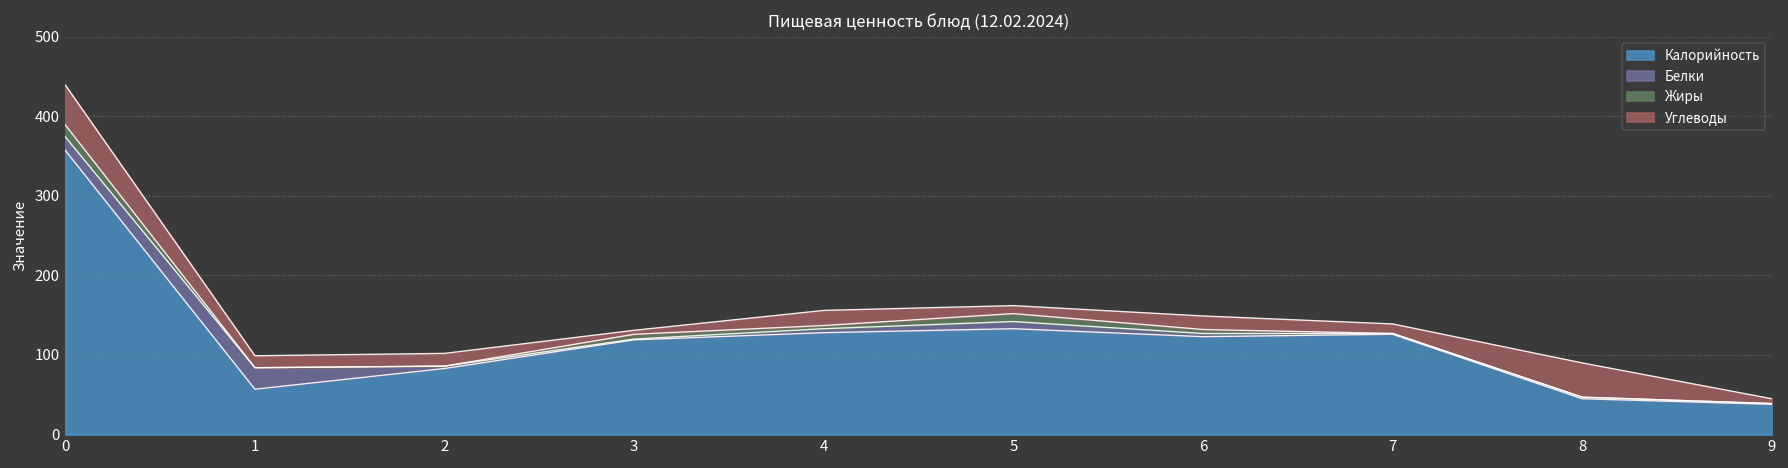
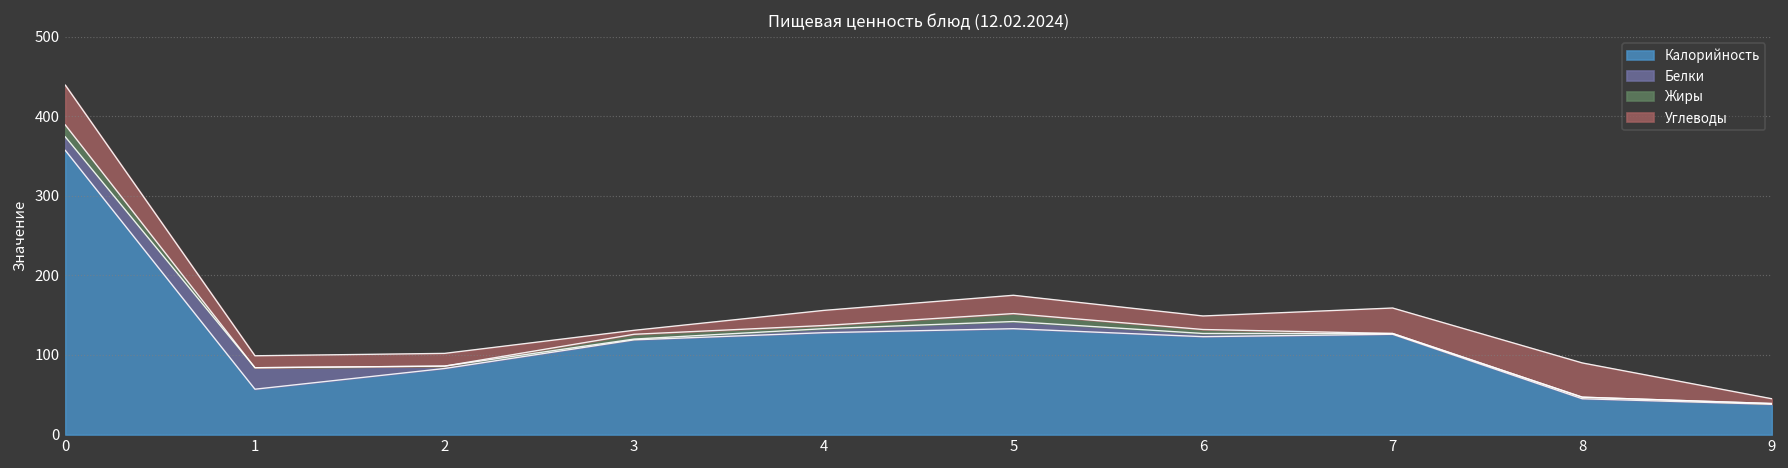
  {
    "Калорийность": {
      "0": 360,
      "1": 60,
      "4": 130,
      "5": 130,
      "6": 120
    },
    "Белки": {
      "0": 20,
      "4": 10,
      "5": 10,
      "6": 0
    },
    "Жиры": {
      "0": 20,
      "3": 10,
      "4": 0,
      "5": 10,
      "6": 10
    },
    "Углеводы": {
      "0": 50,
      "1": 20,
      "2": 20,
      "3": 10,
      "4": 20,
-     "5": 10,
+     "5": 20,
      "6": 20,
-     "7": 10,
+     "7": 30,
      "8": 40,
      "9": 10
    }
  }
